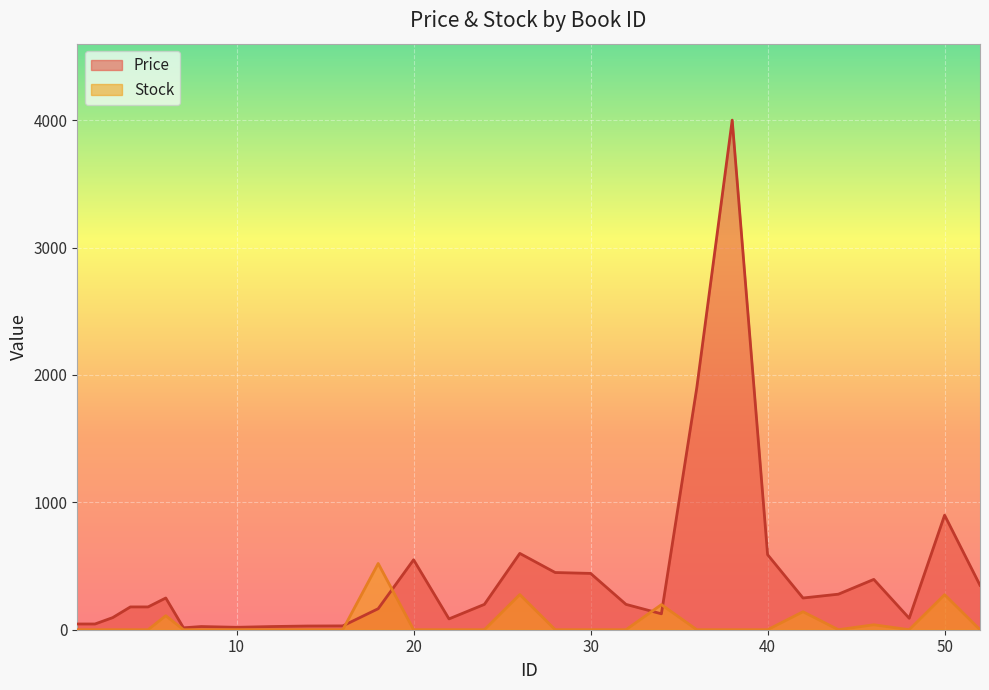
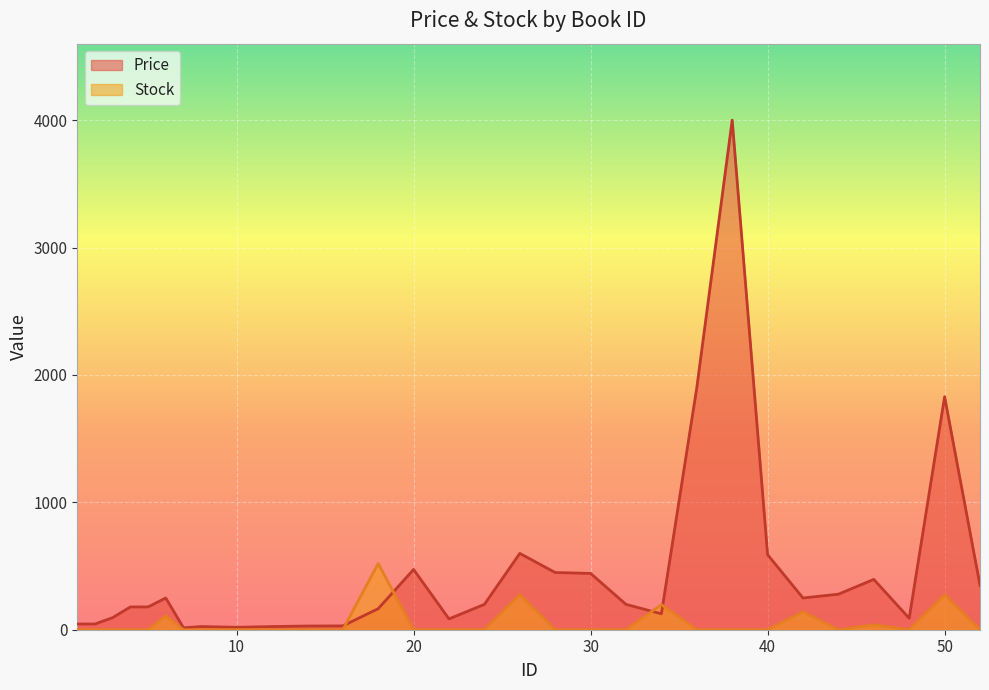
  {
    "Price": {
-     "20": 550,
+     "20": 470,
      "30": 440,
      "40": 590,
-     "50": 900
+     "50": 1830
    },
    "Stock": {
      "20": 0,
      "30": 0,
      "40": 0,
      "50": 280
    }
  }
